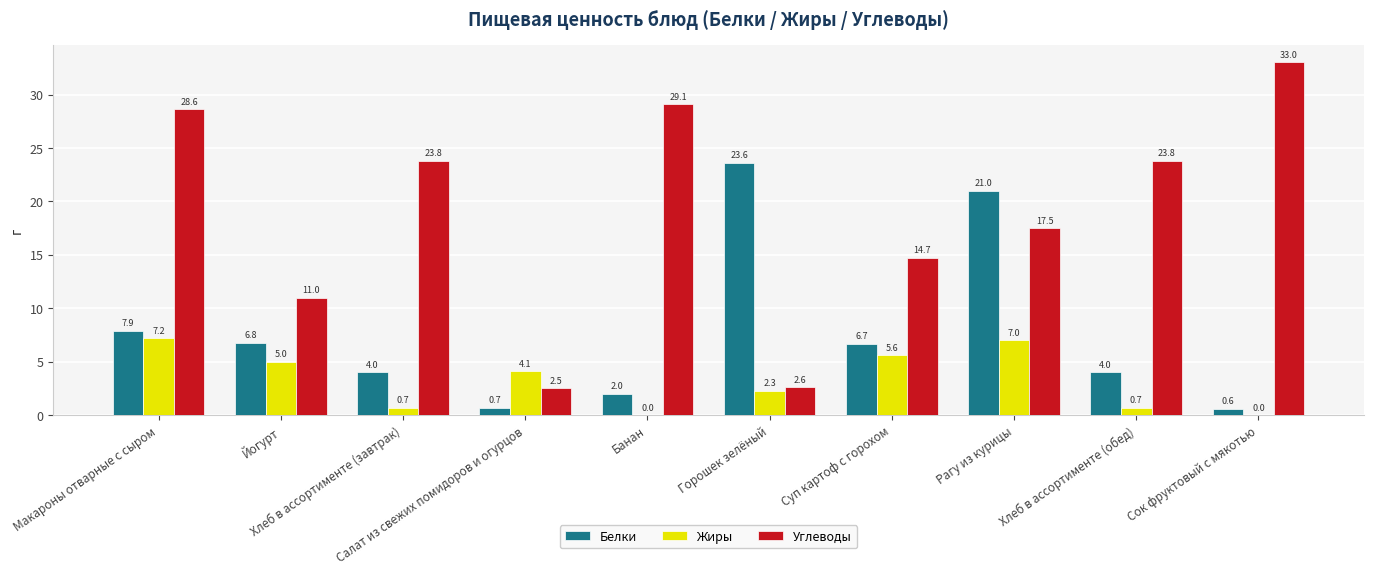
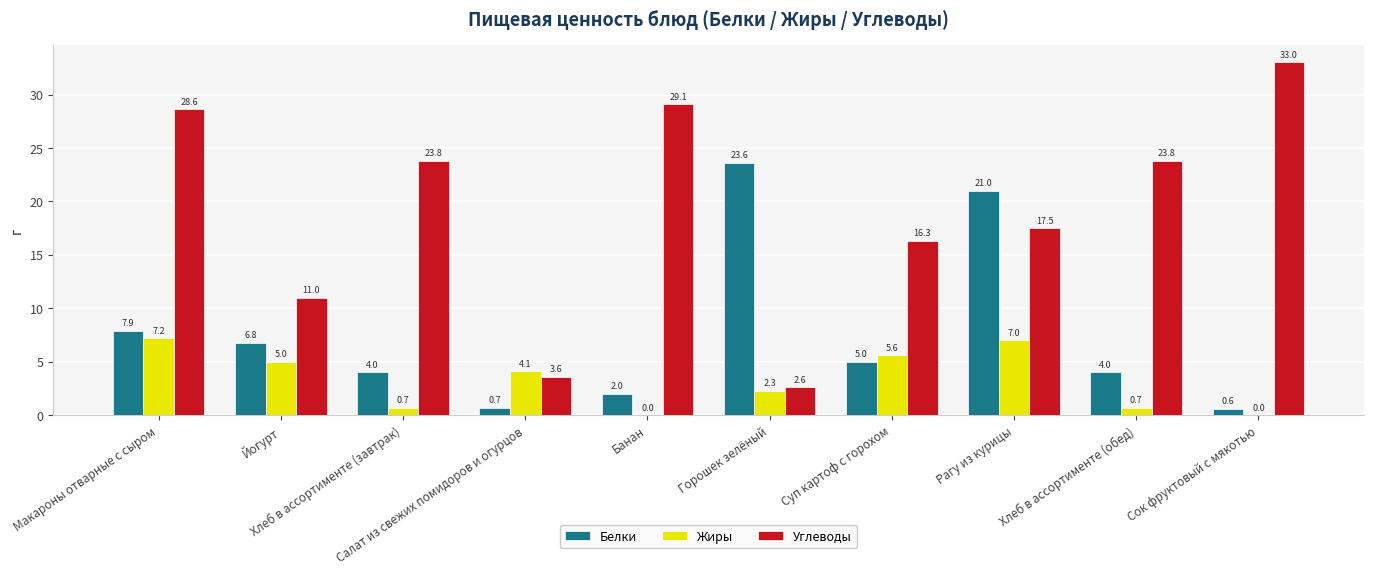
  {
    "Белки": {
      "Макароны отварные с сыром": 7.9,
      "Йогурт": 6.8,
      "Хлеб в ассортименте (завтрак)": 4.0,
      "Салат из свежих помидоров и огурцов": 0.7,
      "Банан": 2.0,
      "Горошек зелёный": 23.6,
-     "Суп картоф с горохом": 6.7,
+     "Суп картоф с горохом": 5.0,
      "Рагу из курицы": 21.0,
      "Хлеб в ассортименте (обед)": 4.0,
      "Сок фруктовый с мякотью": 0.6
    },
    "Жиры": {
      "Макароны отварные с сыром": 7.2,
      "Йогурт": 5.0,
      "Хлеб в ассортименте (завтрак)": 0.7,
      "Салат из свежих помидоров и огурцов": 4.1,
      "Банан": 0.0,
      "Горошек зелёный": 2.3,
      "Суп картоф с горохом": 5.6,
      "Рагу из курицы": 7.0,
      "Хлеб в ассортименте (обед)": 0.7,
      "Сок фруктовый с мякотью": 0.0
    },
    "Углеводы": {
      "Макароны отварные с сыром": 28.6,
      "Йогурт": 11.0,
      "Хлеб в ассортименте (завтрак)": 23.8,
-     "Салат из свежих помидоров и огурцов": 2.5,
+     "Салат из свежих помидоров и огурцов": 3.6,
      "Банан": 29.1,
      "Горошек зелёный": 2.6,
-     "Суп картоф с горохом": 14.7,
+     "Суп картоф с горохом": 16.3,
      "Рагу из курицы": 17.5,
      "Хлеб в ассортименте (обед)": 23.8,
      "Сок фруктовый с мякотью": 33.0
    }
  }
